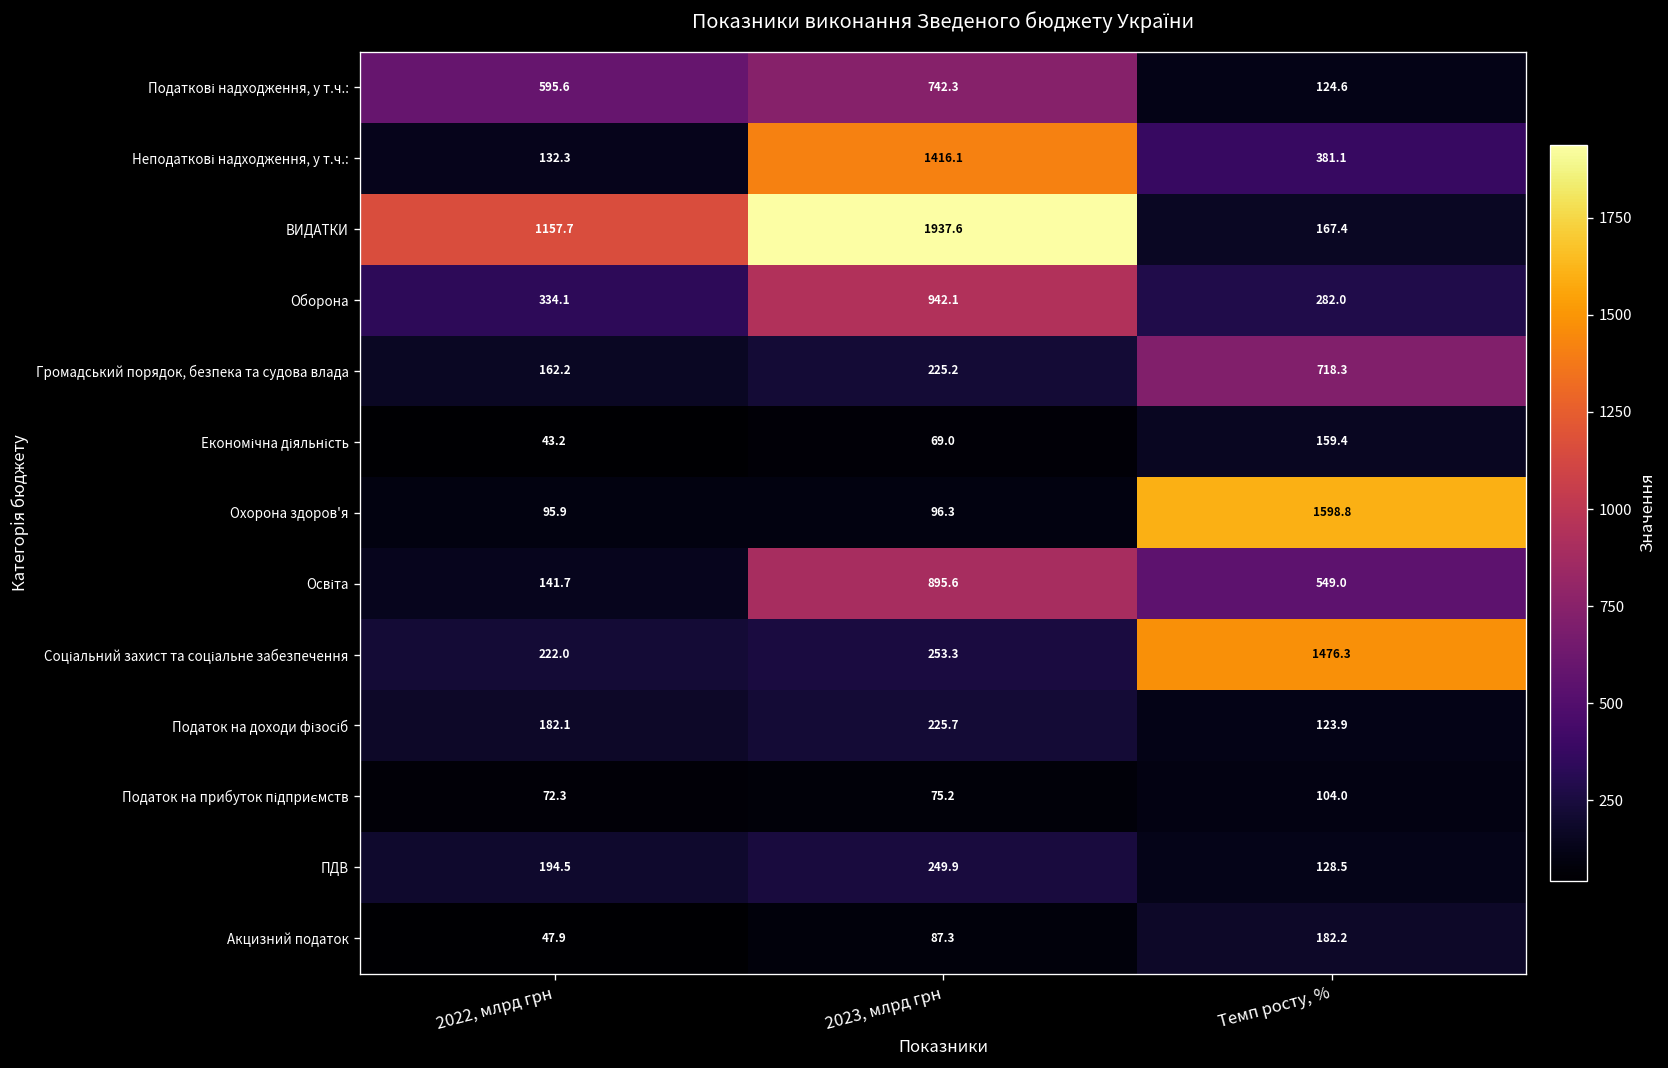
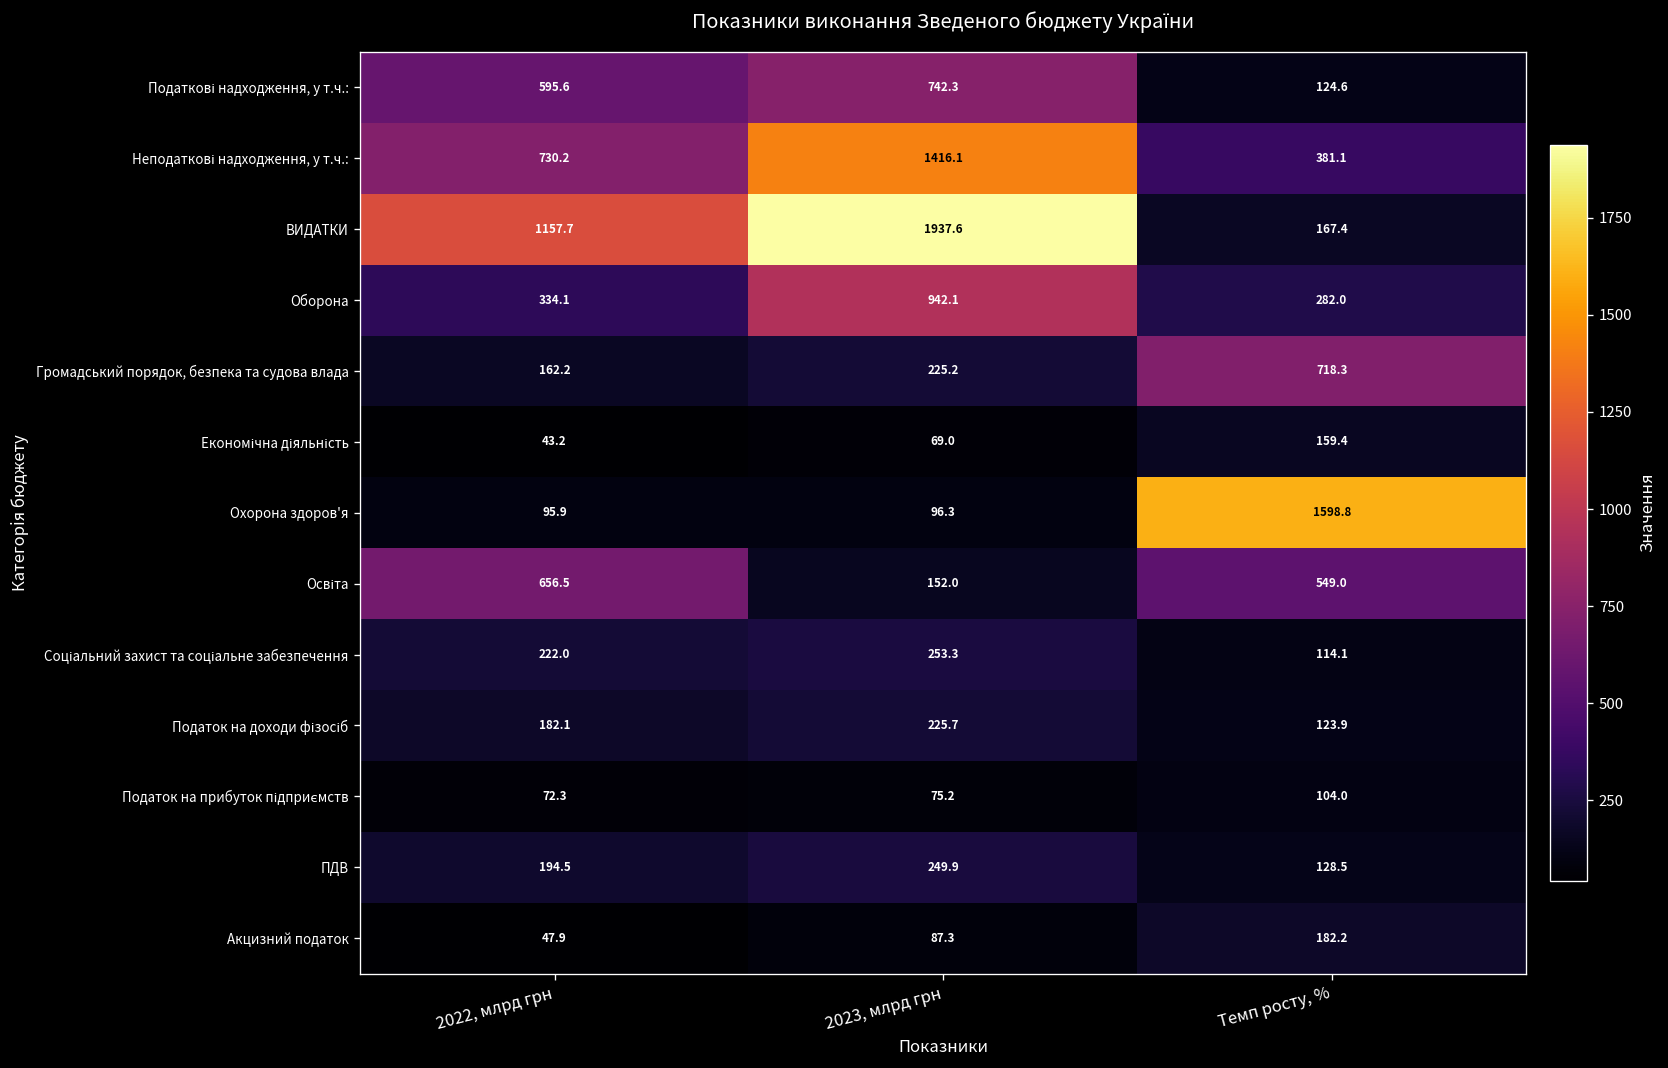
  {
    "Податкові надходження, у т.ч.:": {
      "2022, млрд грн": 595.6,
      "2023, млрд грн": 742.3,
      "Темп росту, %": 124.6
    },
    "Неподаткові надходження, у т.ч.:": {
-     "2022, млрд грн": 132.3,
+     "2022, млрд грн": 730.2,
      "2023, млрд грн": 1416.1,
      "Темп росту, %": 381.1
    },
    "ВИДАТКИ": {
      "2022, млрд грн": 1157.7,
      "2023, млрд грн": 1937.6,
      "Темп росту, %": 167.4
    },
    "Оборона": {
      "2022, млрд грн": 334.1,
      "2023, млрд грн": 942.1,
      "Темп росту, %": 282.0
    },
    "Громадський порядок, безпека та судова влада": {
      "2022, млрд грн": 162.2,
      "2023, млрд грн": 225.2,
      "Темп росту, %": 718.3
    },
    "Економічна діяльність": {
      "2022, млрд грн": 43.2,
      "2023, млрд грн": 69.0,
      "Темп росту, %": 159.4
    },
    "Охорона здоров'я": {
      "2022, млрд грн": 95.9,
      "2023, млрд грн": 96.3,
      "Темп росту, %": 1598.8
    },
    "Освіта": {
-     "2022, млрд грн": 141.7,
-     "2023, млрд грн": 895.6,
+     "2022, млрд грн": 656.5,
+     "2023, млрд грн": 152.0,
      "Темп росту, %": 549.0
    },
    "Соціальний захист та соціальне забезпечення": {
      "2022, млрд грн": 222.0,
      "2023, млрд грн": 253.3,
-     "Темп росту, %": 1476.3
+     "Темп росту, %": 114.1
    },
    "Податок на доходи фізосіб": {
      "2022, млрд грн": 182.1,
      "2023, млрд грн": 225.7,
      "Темп росту, %": 123.9
    },
    "Податок на прибуток підприємств": {
      "2022, млрд грн": 72.3,
      "2023, млрд грн": 75.2,
      "Темп росту, %": 104.0
    },
    "ПДВ": {
      "2022, млрд грн": 194.5,
      "2023, млрд грн": 249.9,
      "Темп росту, %": 128.5
    },
    "Акцизний податок": {
      "2022, млрд грн": 47.9,
      "2023, млрд грн": 87.3,
      "Темп росту, %": 182.2
    }
  }
